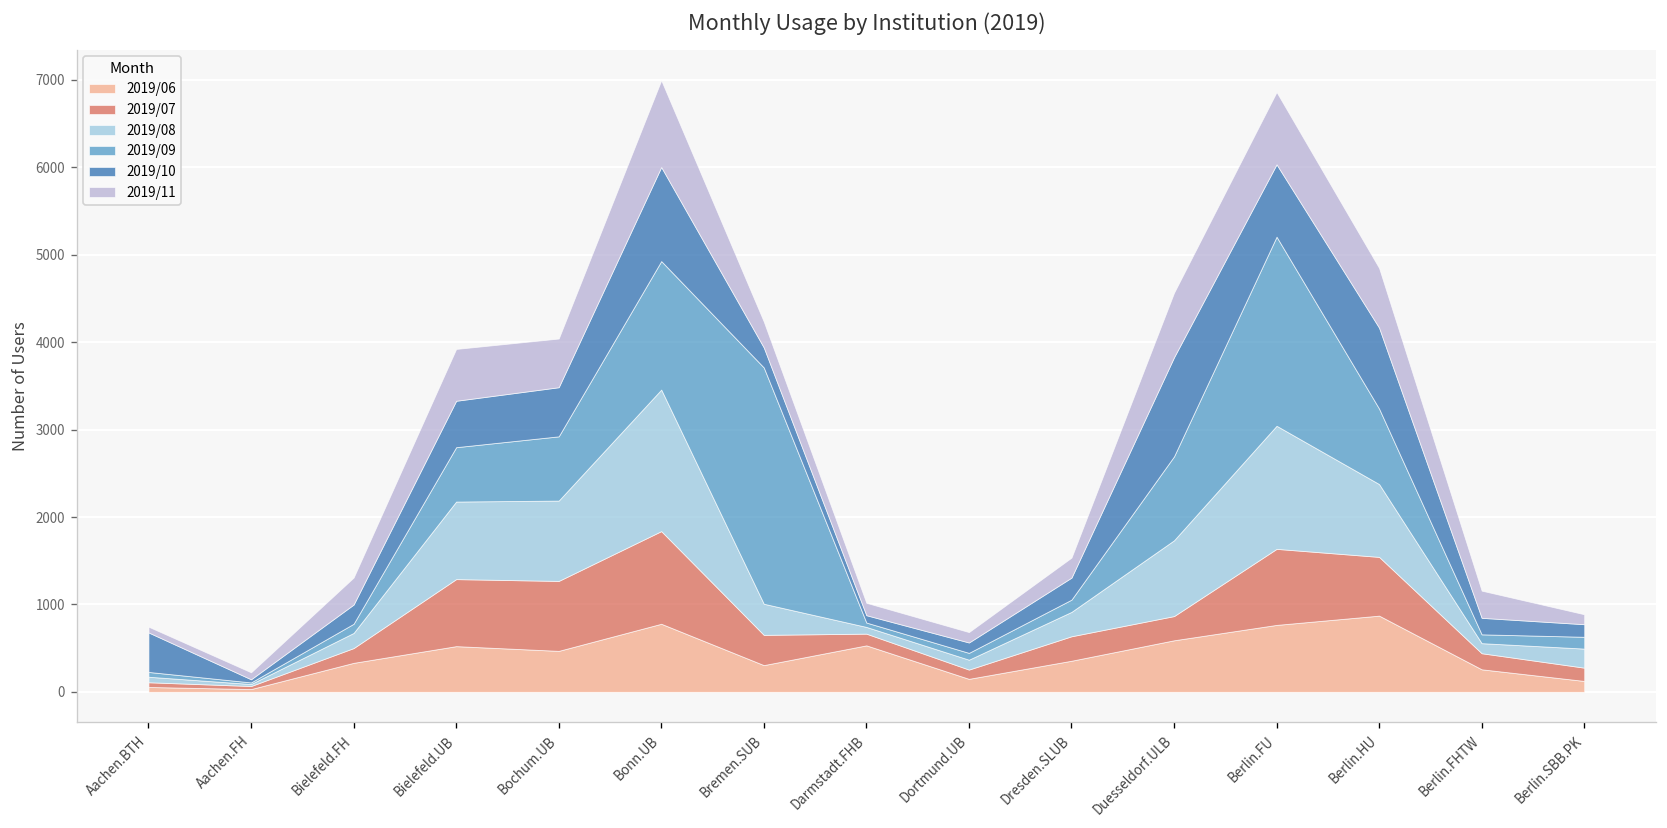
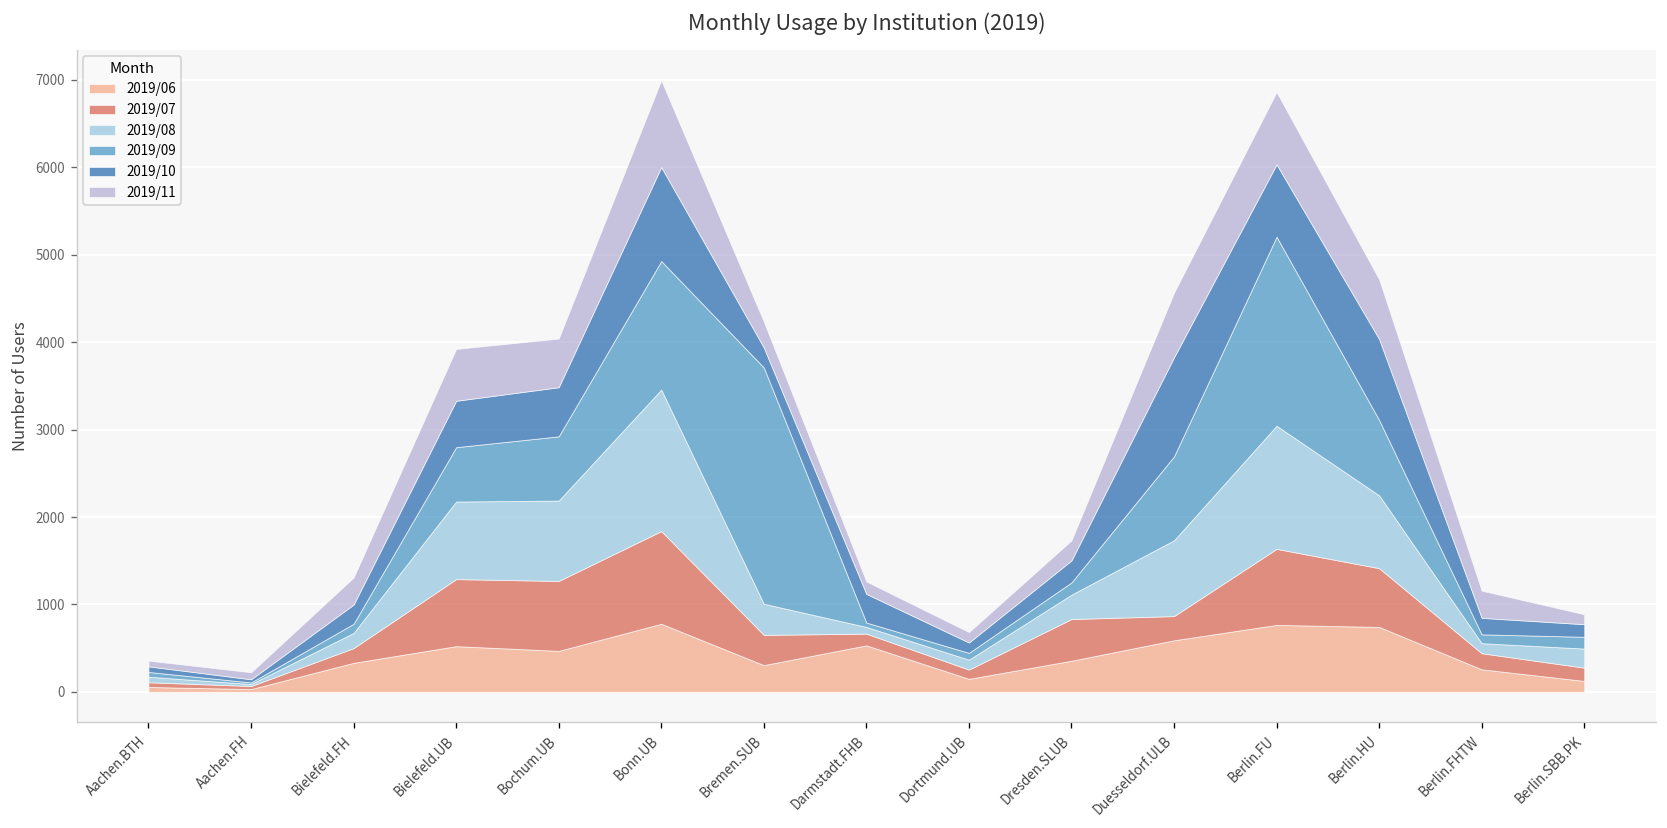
  {
    "2019/06": {
      "Aachen.BTH": 100,
      "Bielefeld.FH": 300,
      "Bielefeld.UB": 500,
      "Bochum.UB": 500,
      "Bonn.UB": 800,
      "Bremen.SUB": 300,
      "Darmstadt.FHB": 500,
      "Dortmund.UB": 100,
      "Dresden.SLUB": 400,
      "Duesseldorf.ULB": 600,
      "Berlin.FU": 800,
-     "Berlin.HU": 900,
+     "Berlin.HU": 700,
      "Berlin.FHTW": 300,
      "Berlin.SBB.PK": 100
    },
    "2019/07": {
      "Aachen.BTH": 100,
      "Bielefeld.FH": 200,
      "Bielefeld.UB": 800,
      "Bochum.UB": 800,
      "Bonn.UB": 1100,
      "Bremen.SUB": 300,
      "Darmstadt.FHB": 100,
      "Dortmund.UB": 100,
-     "Dresden.SLUB": 300,
+     "Dresden.SLUB": 500,
      "Duesseldorf.ULB": 300,
      "Berlin.FU": 900,
      "Berlin.HU": 700,
      "Berlin.FHTW": 200,
      "Berlin.SBB.PK": 200
    },
    "2019/09": {
      "Aachen.BTH": 100,
      "Bielefeld.FH": 100,
      "Bielefeld.UB": 600,
      "Bochum.UB": 700,
      "Bonn.UB": 1500,
      "Bremen.SUB": 2700,
      "Darmstadt.FHB": 100,
      "Dortmund.UB": 100,
      "Dresden.SLUB": 100,
      "Duesseldorf.ULB": 1000,
      "Berlin.FU": 2200,
      "Berlin.HU": 900,
      "Berlin.FHTW": 100,
      "Berlin.SBB.PK": 100
    },
    "2019/10": {
-     "Aachen.BTH": 500,
+     "Aachen.BTH": 100,
      "Aachen.FH": 0,
      "Bielefeld.FH": 200,
      "Bielefeld.UB": 500,
      "Bochum.UB": 600,
      "Bonn.UB": 1100,
      "Bremen.SUB": 200,
-     "Darmstadt.FHB": 100,
+     "Darmstadt.FHB": 300,
      "Dortmund.UB": 100,
      "Dresden.SLUB": 300,
      "Duesseldorf.ULB": 1100,
      "Berlin.FU": 800,
      "Berlin.HU": 900,
      "Berlin.FHTW": 200,
      "Berlin.SBB.PK": 100
    }
  }
